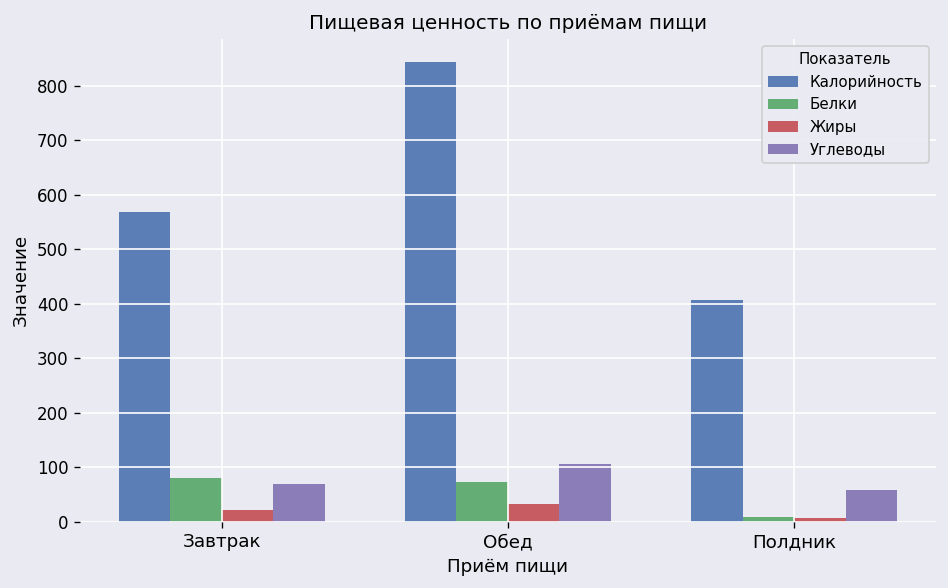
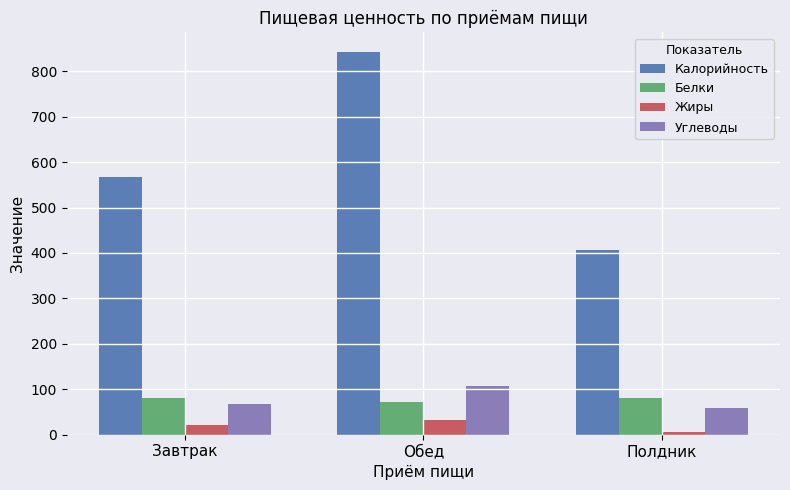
  {
    "Белки": {
      "Завтрак": 80,
      "Обед": 70,
-     "Полдник": 10
+     "Полдник": 80
    },
    "Жиры": {
      "Завтрак": 20,
      "Обед": 30,
      "Полдник": 10
    }
  }
